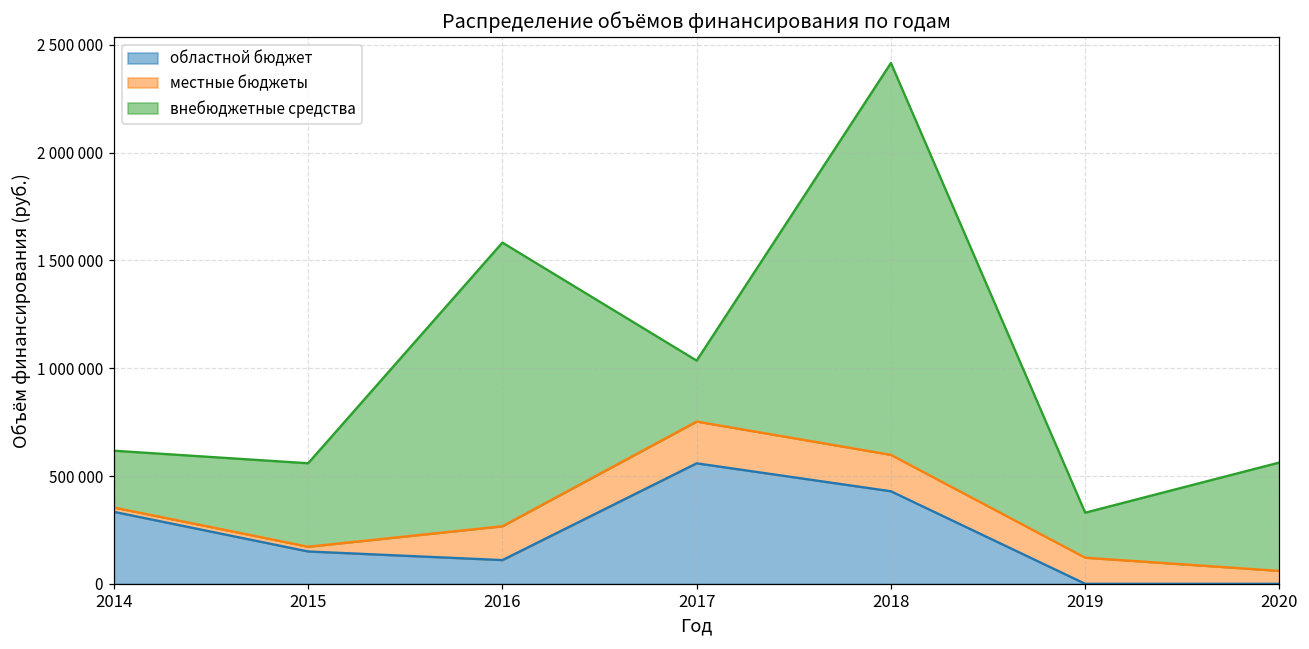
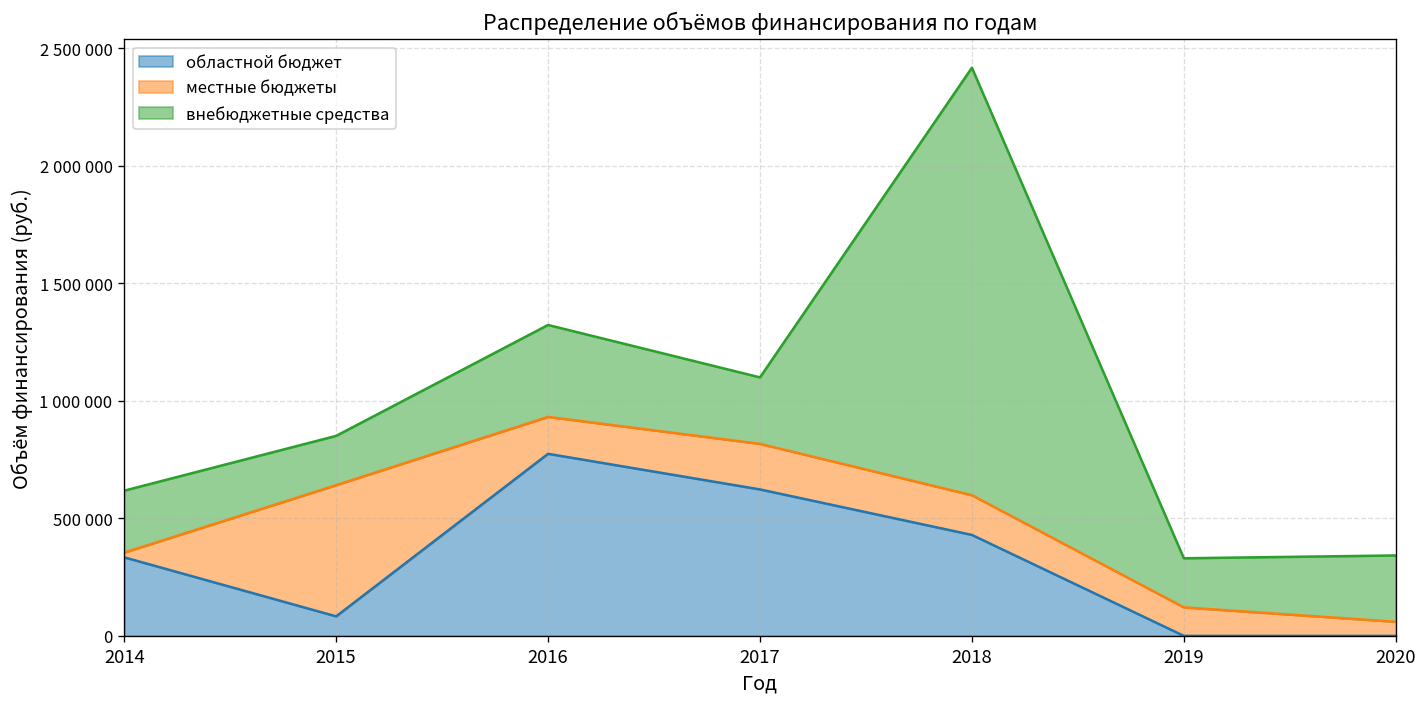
  {
    "областной бюджет": {
      "2014": 330000,
-     "2015": 150000,
-     "2016": 110000,
-     "2017": 560000,
+     "2015": 80000,
+     "2016": 770000,
+     "2017": 620000,
      "2018": 430000,
      "2019": 0,
      "2020": 0
    },
    "местные бюджеты": {
      "2014": 20000,
-     "2015": 20000,
+     "2015": 560000,
      "2016": 160000,
      "2017": 190000,
      "2018": 170000,
      "2019": 120000,
      "2020": 60000
    },
    "внебюджетные средства": {
      "2014": 260000,
-     "2015": 390000,
-     "2016": 1320000,
+     "2015": 210000,
+     "2016": 390000,
      "2017": 280000,
      "2018": 1820000,
      "2019": 210000,
-     "2020": 500000
+     "2020": 280000
    }
  }
